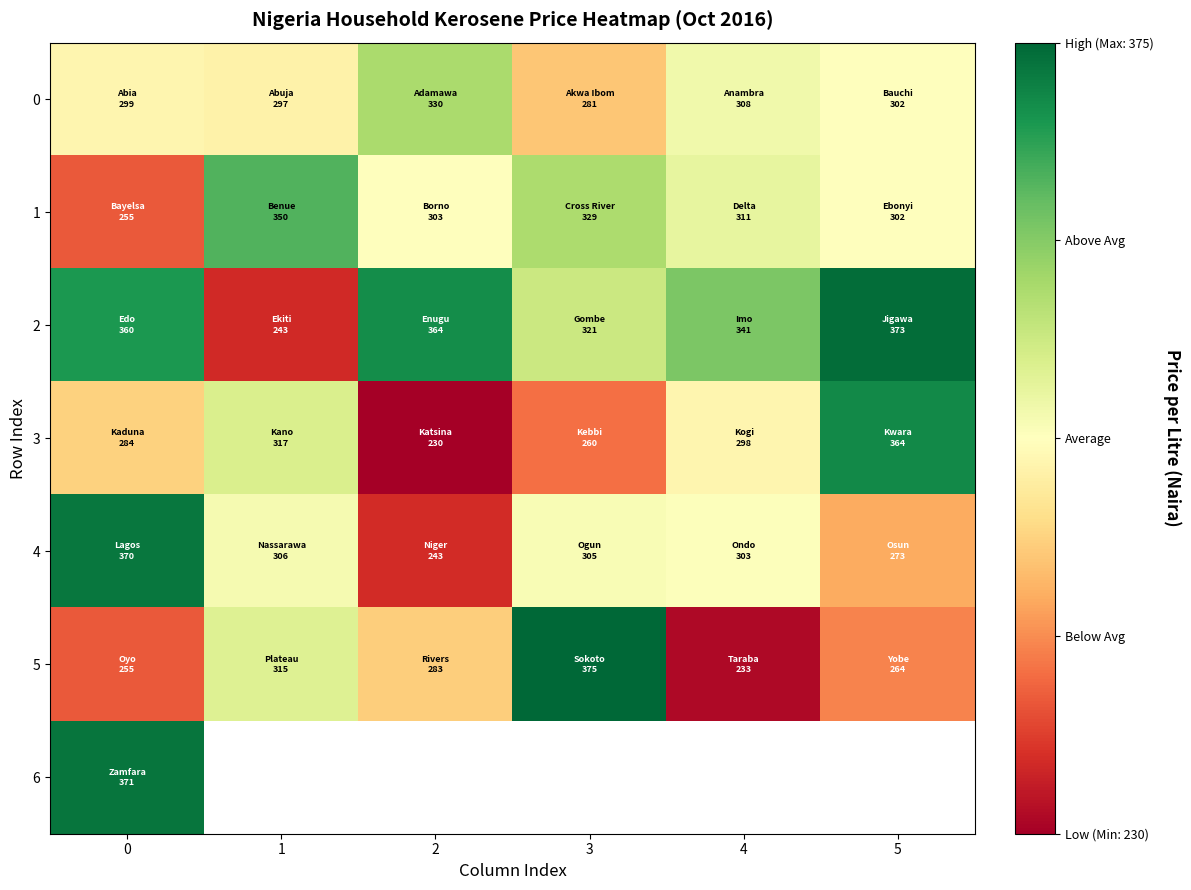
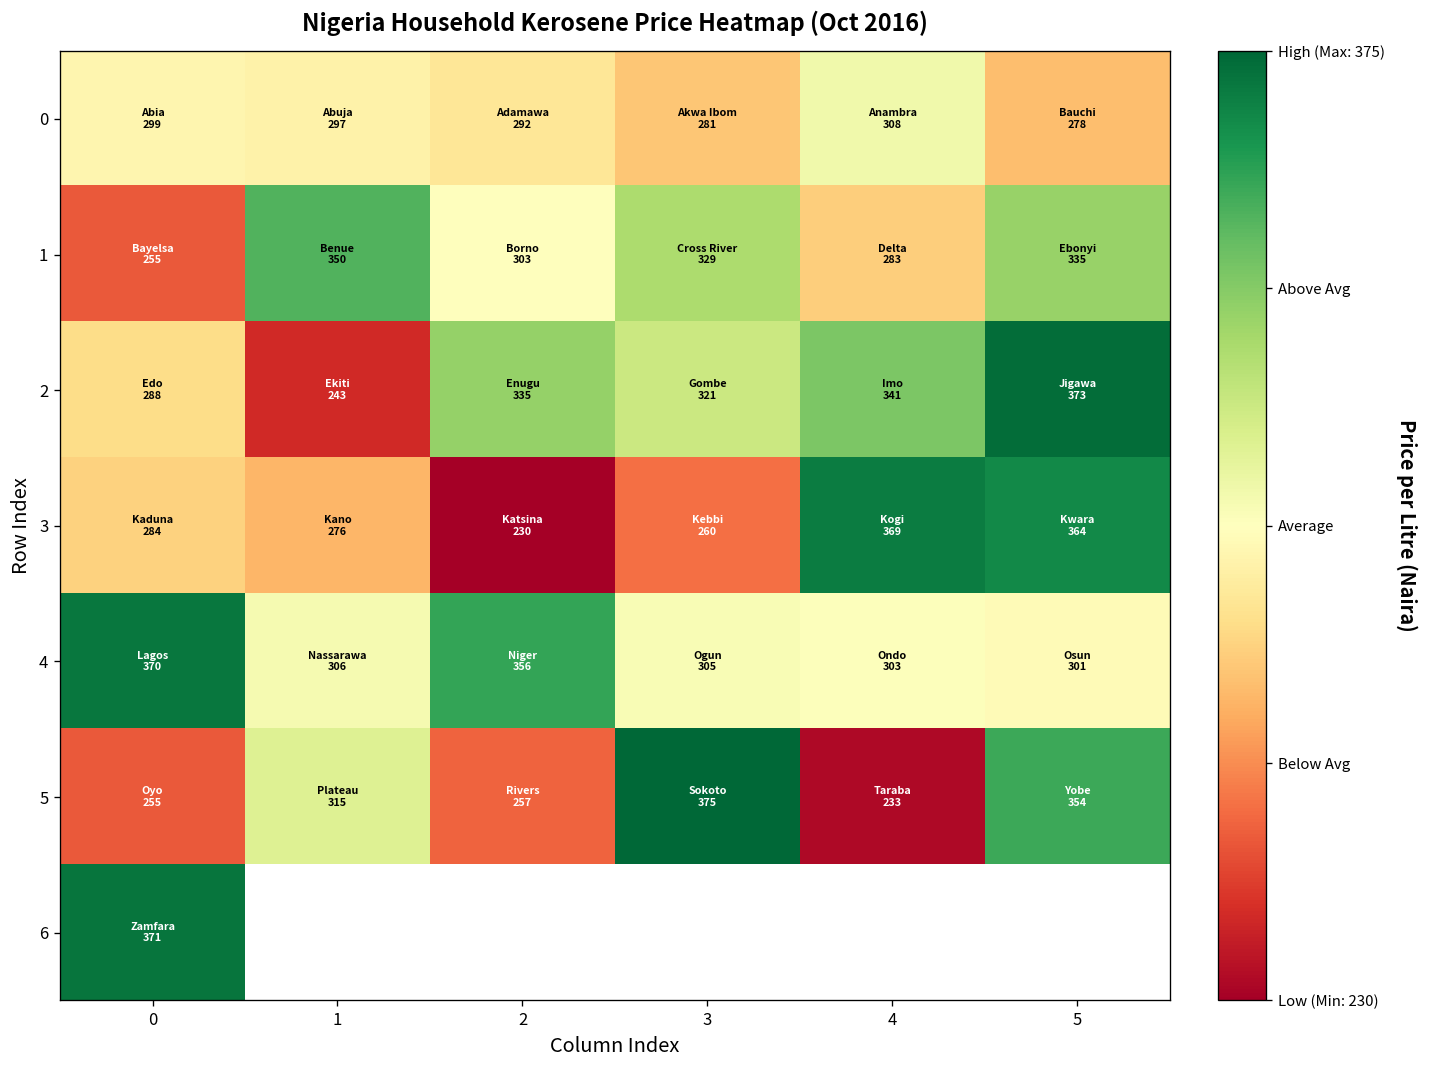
  {
    "0": {
      "0": 299,
      "1": 297,
-     "2": 330,
+     "2": 292,
      "3": 281,
      "4": 308,
-     "5": 302
+     "5": 278
    },
    "1": {
      "0": 255,
      "1": 350,
      "2": 303,
      "3": 329,
-     "4": 311,
-     "5": 302
+     "4": 283,
+     "5": 335
    },
    "2": {
-     "0": 360,
+     "0": 288,
      "1": 243,
-     "2": 364,
+     "2": 335,
      "3": 321,
      "4": 341,
      "5": 373
    },
    "3": {
      "0": 284,
-     "1": 317,
+     "1": 276,
      "2": 230,
      "3": 260,
-     "4": 298,
+     "4": 369,
      "5": 364
    },
    "4": {
      "0": 370,
      "1": 306,
-     "2": 243,
+     "2": 356,
      "3": 305,
      "4": 303,
-     "5": 273
+     "5": 301
    },
    "5": {
      "0": 255,
      "1": 315,
-     "2": 283,
+     "2": 257,
      "3": 375,
      "4": 233,
-     "5": 264
+     "5": 354
    },
    "6": {
      "0": 371
    }
  }
